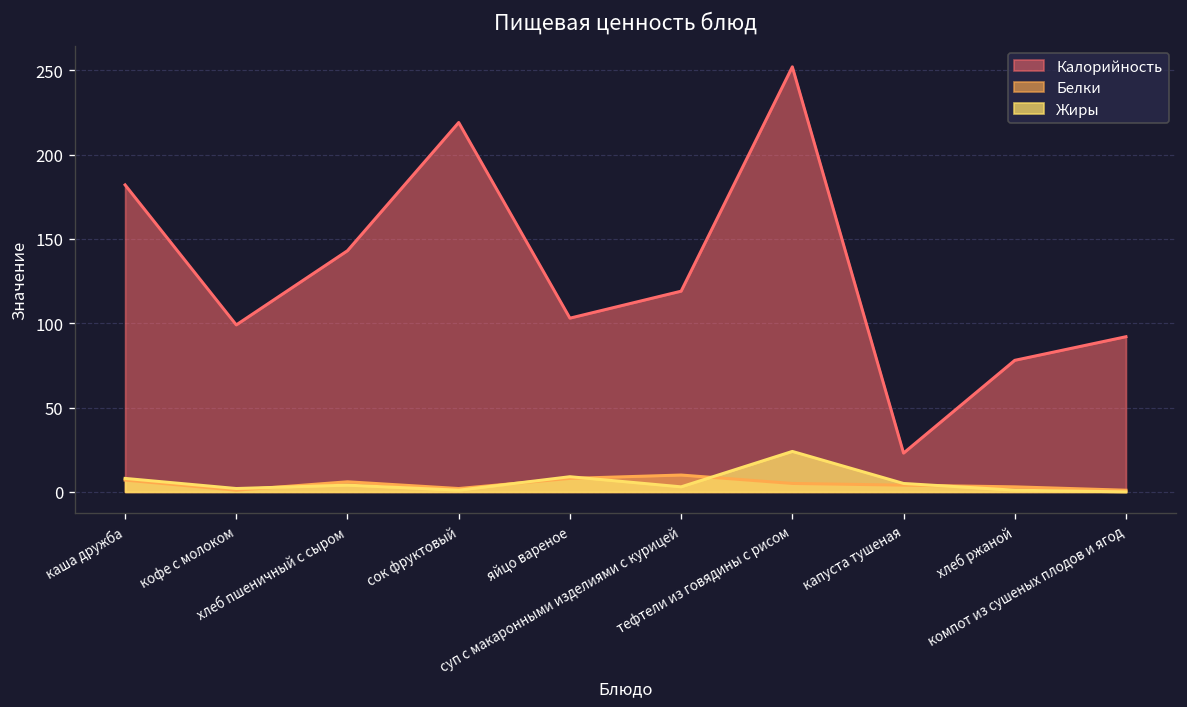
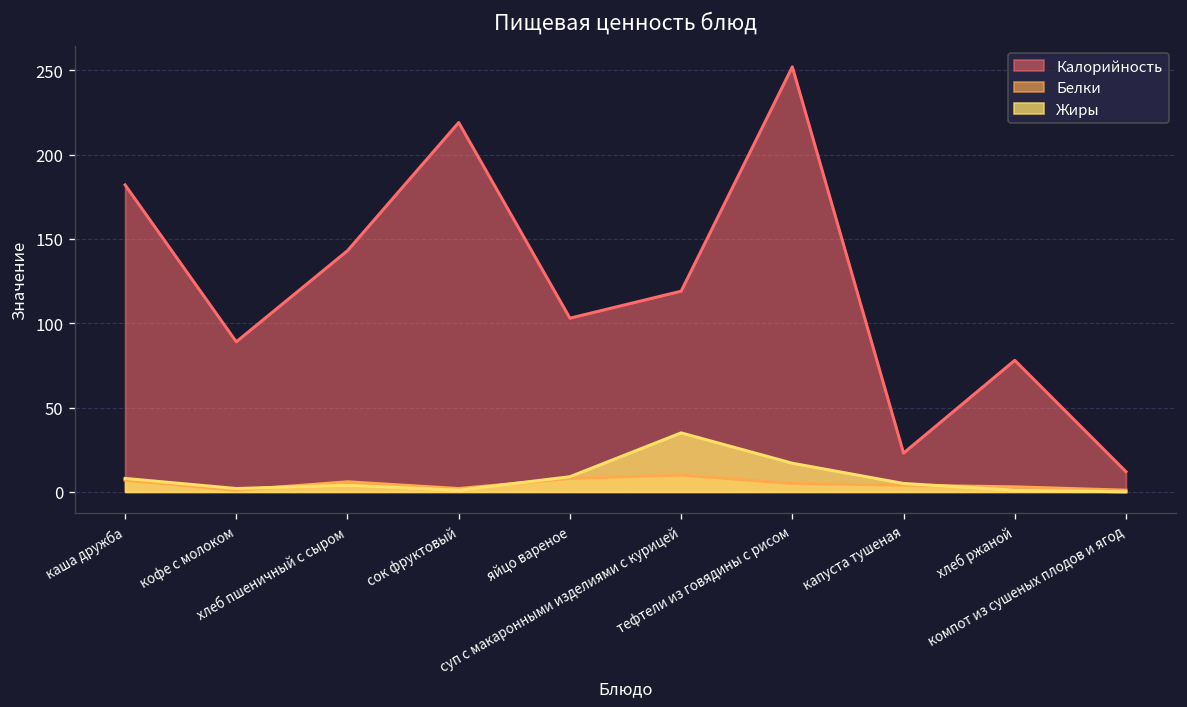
  {
    "Калорийность": {
      "каша дружба": 182,
-     "кофе с молоком": 99,
+     "кофе с молоком": 89,
      "хлеб пшеничный с сыром": 143,
      "сок фруктовый": 219,
      "яйцо вареное": 103,
      "суп с макаронными изделиями с курицей": 119,
      "тефтели из говядины с рисом": 252,
      "капуста тушеная": 23,
      "хлеб ржаной": 78,
-     "компот из сушеных плодов и ягод": 92
+     "компот из сушеных плодов и ягод": 12
    },
    "Белки": {
      "хлеб пшеничный с сыром": 6,
      "суп с макаронными изделиями с курицей": 10,
      "тефтели из говядины с рисом": 5,
      "хлеб ржаной": 3
    },
    "Жиры": {
      "хлеб пшеничный с сыром": 4,
-     "суп с макаронными изделиями с курицей": 3,
-     "тефтели из говядины с рисом": 24,
+     "суп с макаронными изделиями с курицей": 35,
+     "тефтели из говядины с рисом": 17,
      "хлеб ржаной": 1
    }
  }
